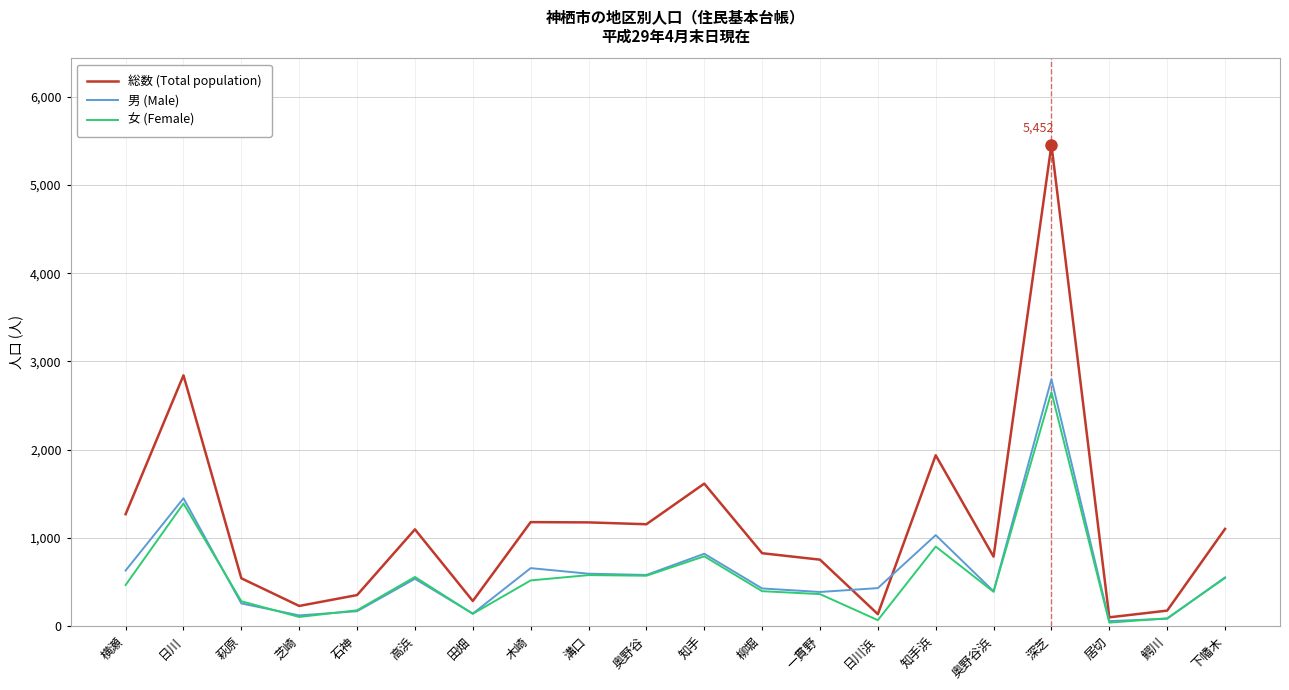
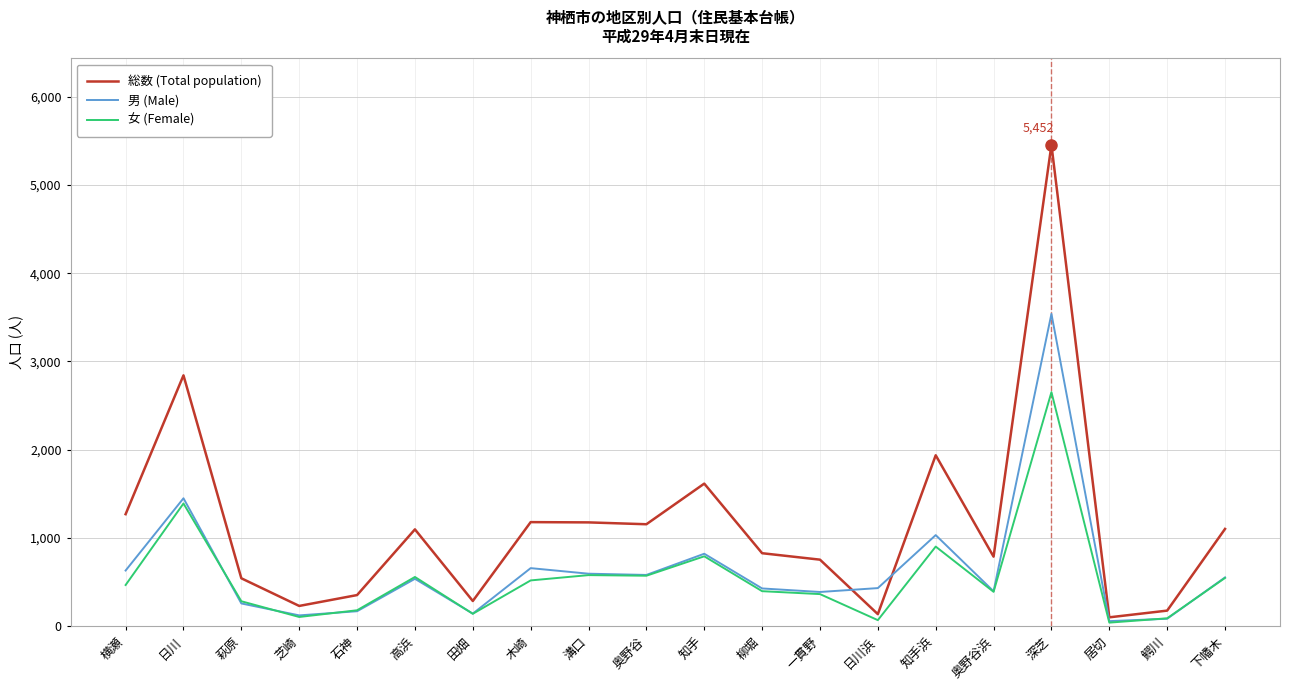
  {
    "男 (Male)": {
      "横瀬": "600",
      "日川": "1,500",
      "木崎": "700",
      "知手": "800",
      "柳堀": "400",
      "日川浜": "400",
      "知手浜": "1,000",
-     "深芝": "2,800"
+     "深芝": "3,500"
    },
    "女 (Female)": {
      "横瀬": "500",
      "日川": "1,400",
      "木崎": "500",
      "知手": "800",
      "柳堀": "400",
      "日川浜": "100",
      "知手浜": "900",
      "深芝": "2,700"
    }
  }
